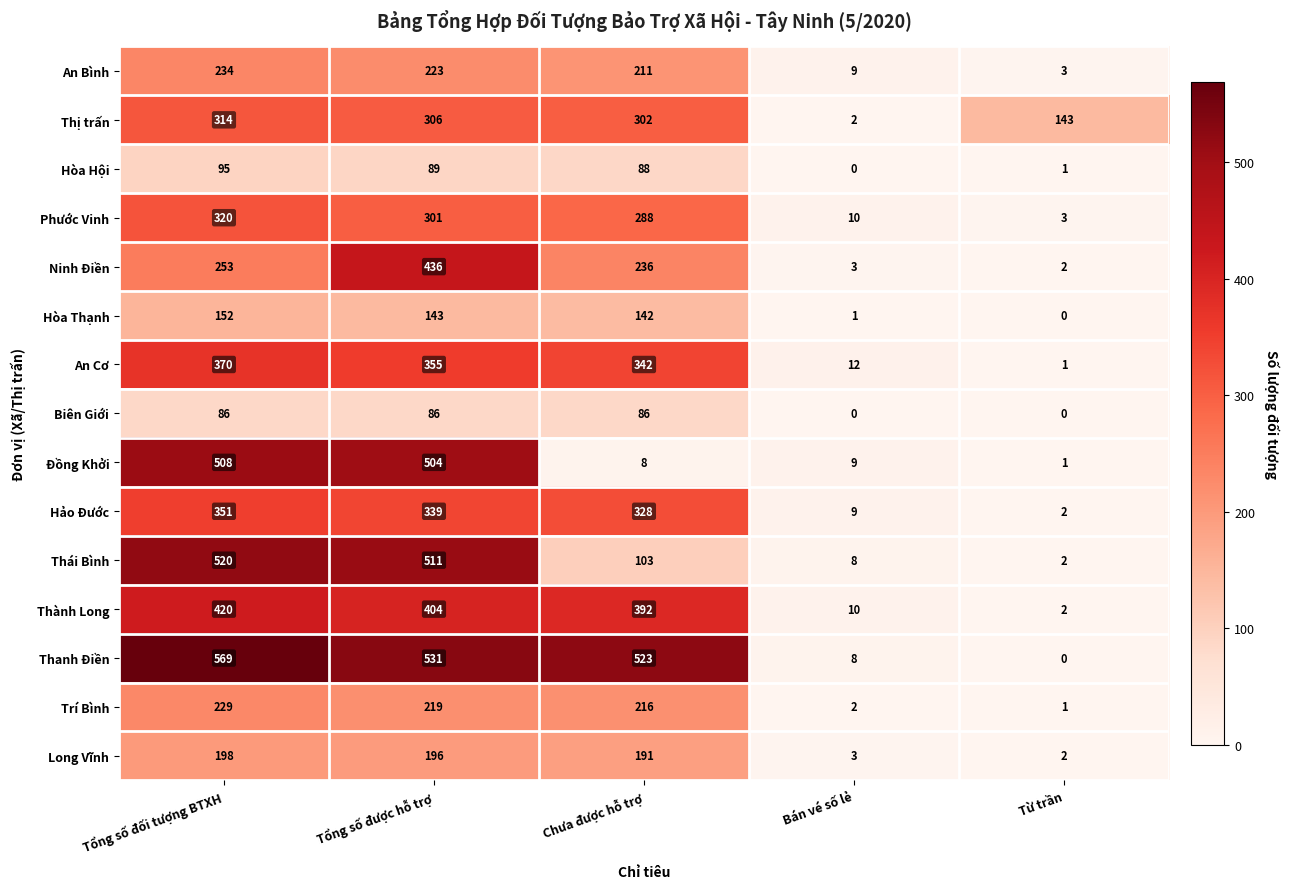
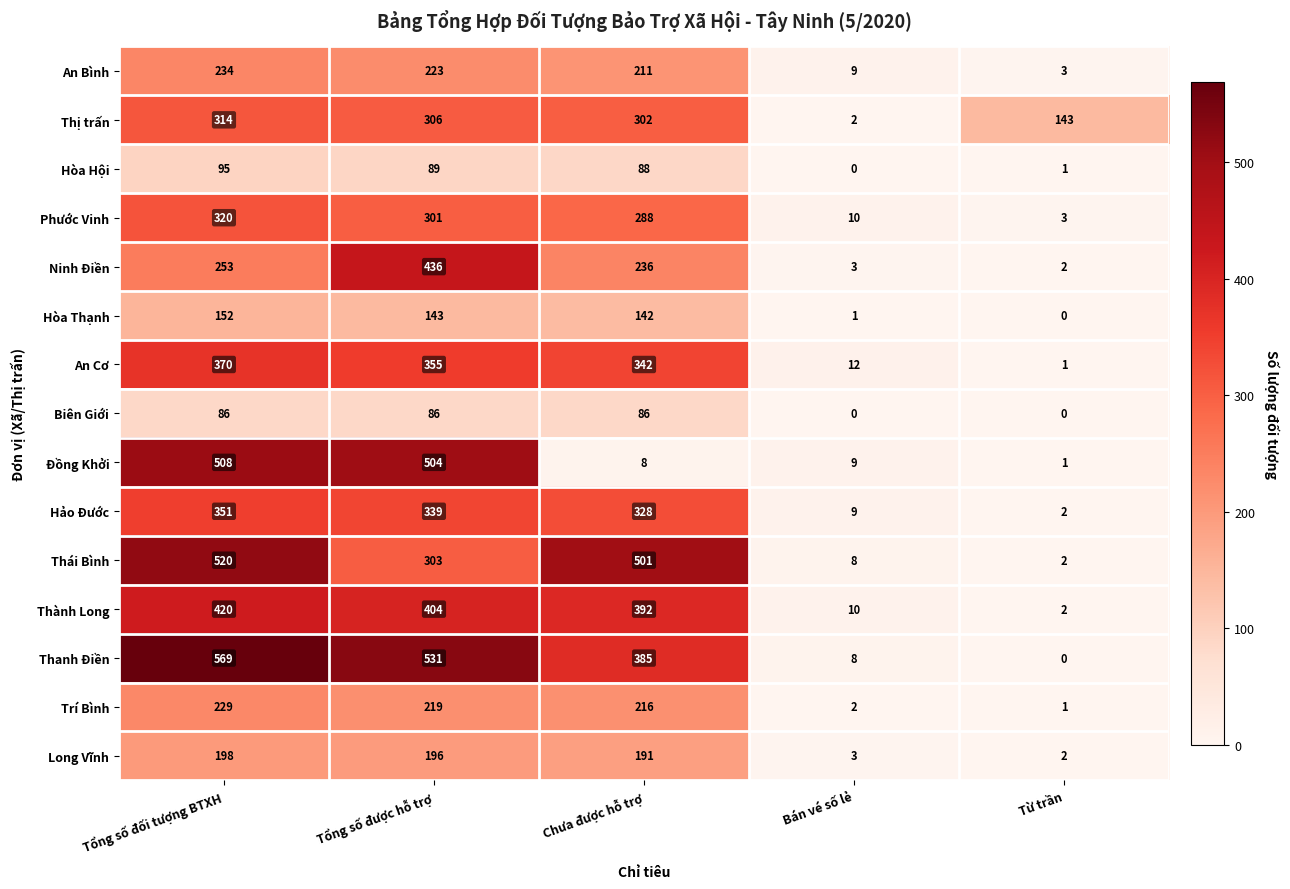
  {
    "Thái Bình": {
-     "Tổng số được hỗ trợ": 511,
-     "Chưa được hỗ trợ": 103
+     "Tổng số được hỗ trợ": 303,
+     "Chưa được hỗ trợ": 501
    },
    "Thanh Điền": {
-     "Chưa được hỗ trợ": 523
+     "Chưa được hỗ trợ": 385
    }
  }
